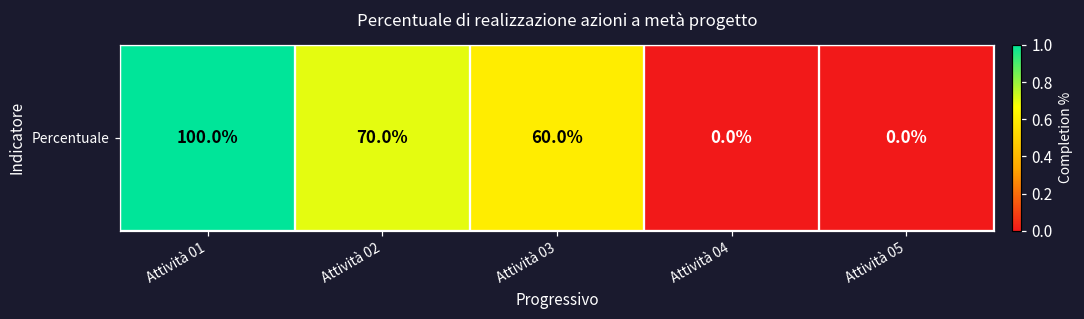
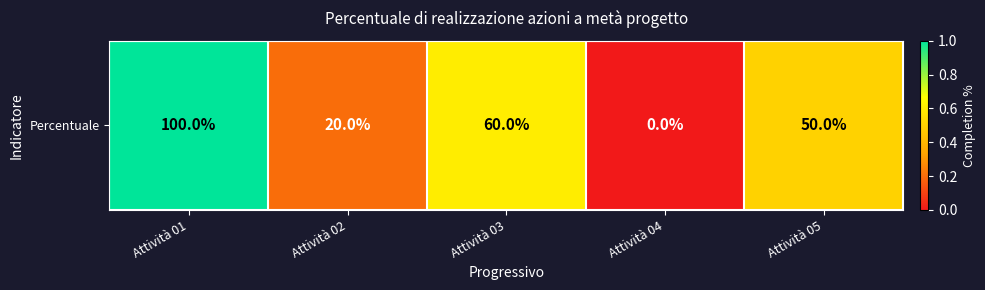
  {
    "Percentuale": {
      "Attività 01": "100.0%",
-     "Attività 02": "70.0%",
+     "Attività 02": "20.0%",
      "Attività 03": "60.0%",
      "Attività 04": "0.0%",
-     "Attività 05": "0.0%"
+     "Attività 05": "50.0%"
    }
  }
